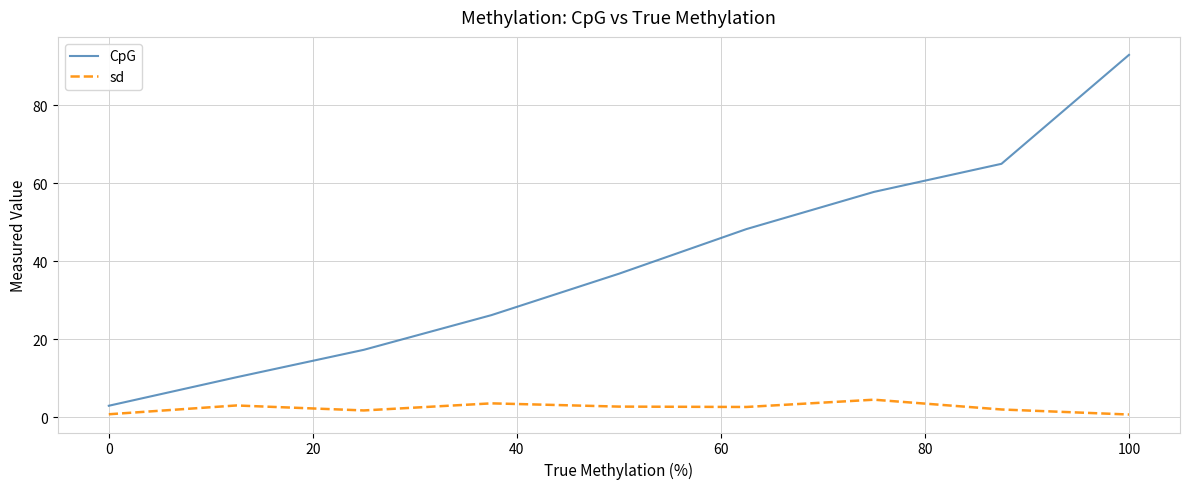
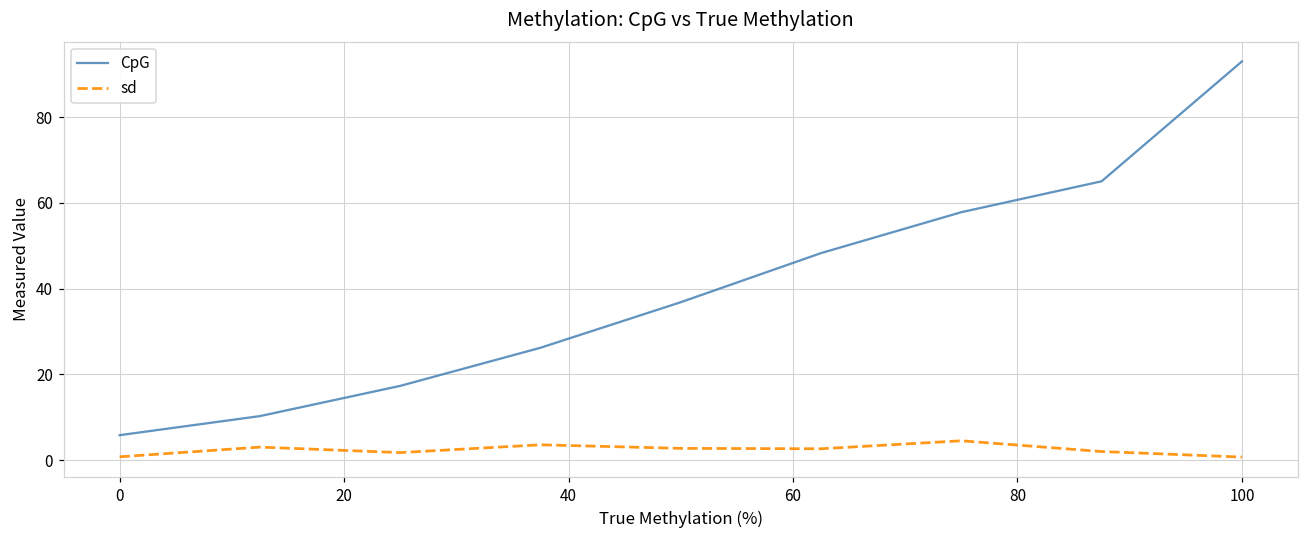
  {
    "CpG": {
-     "0": 3,
+     "0": 6,
      "100": 93
    },
    "sd": {
      "0": 1,
      "100": 1
    }
  }
